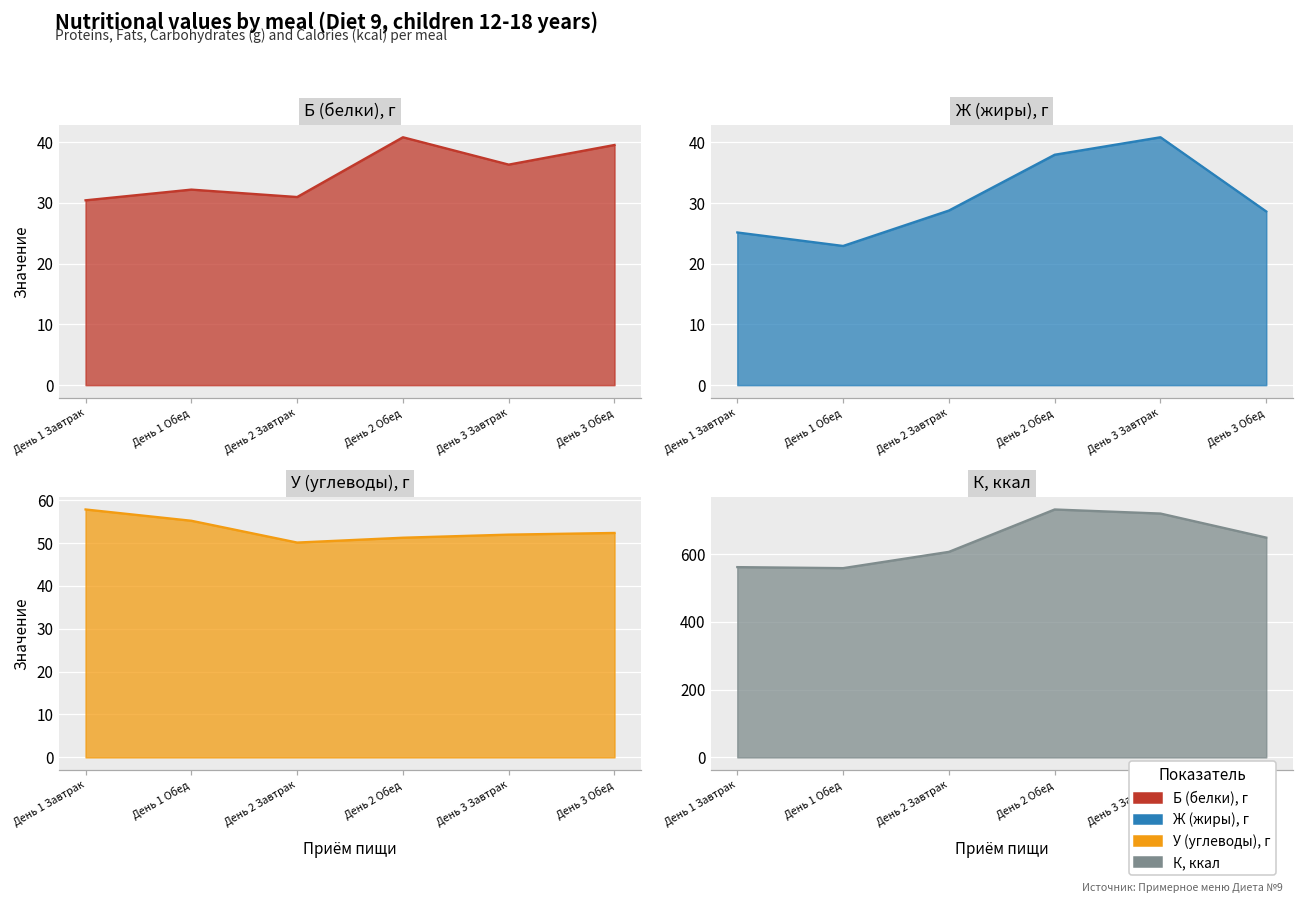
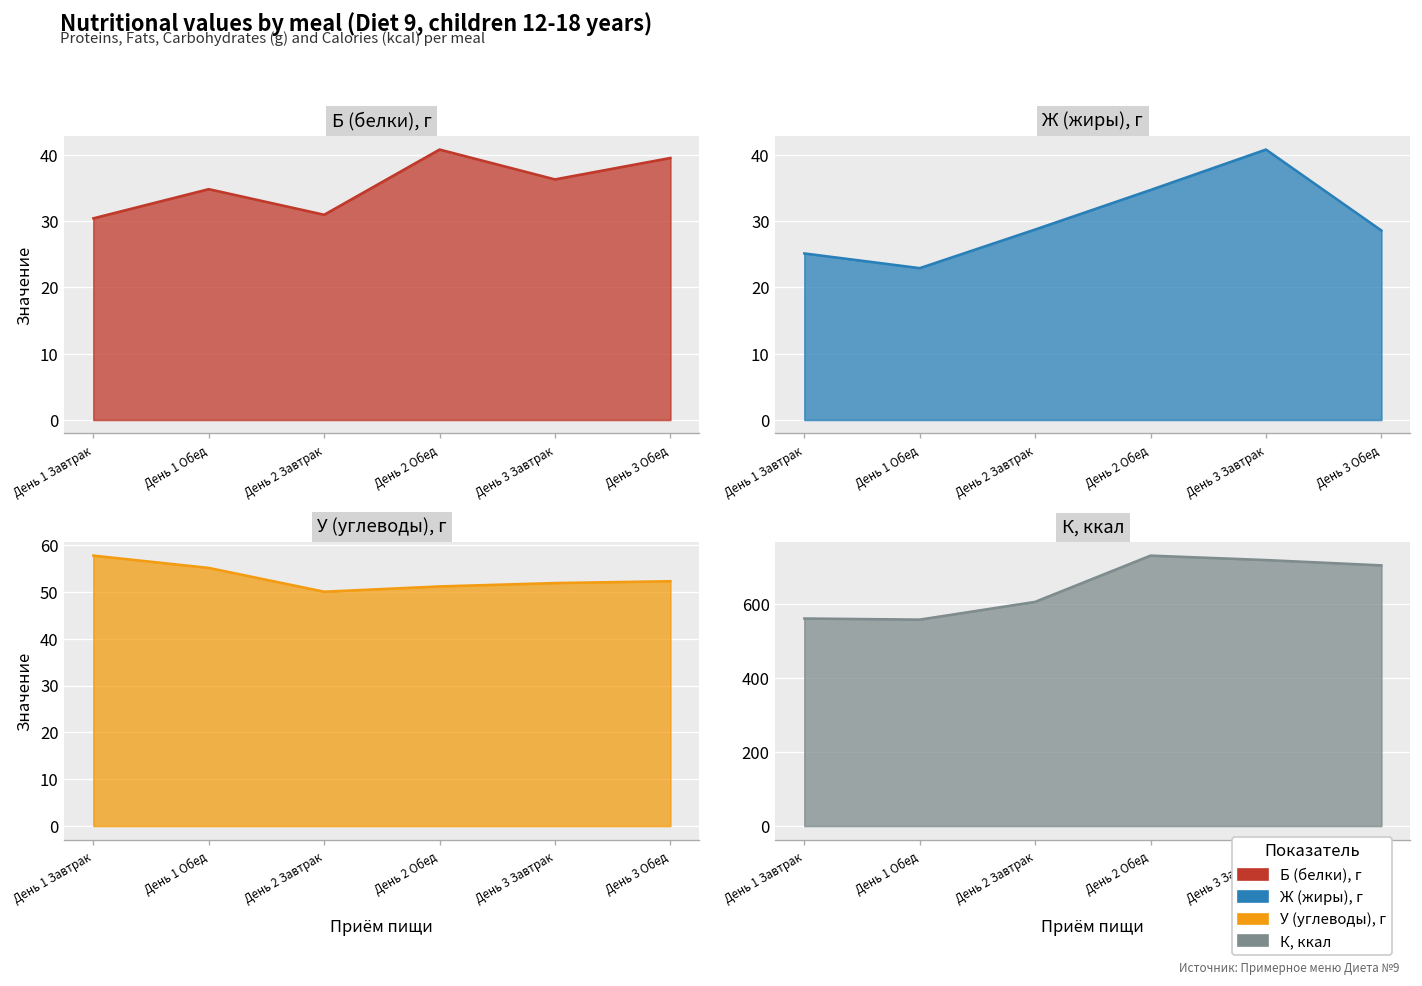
  {
    "Б (белки), г": {
      "День 1 Завтрак": 30,
-     "День 1 Обед": 32,
+     "День 1 Обед": 35,
      "День 2 Завтрак": 31,
      "День 2 Обед": 41,
      "День 3 Завтрак": 36,
      "День 3 Обед": 40
    },
    "Ж (жиры), г": {
      "День 1 Завтрак": 25,
      "День 1 Обед": 23,
      "День 2 Завтрак": 29,
-     "День 2 Обед": 38,
+     "День 2 Обед": 35,
      "День 3 Завтрак": 41,
      "День 3 Обед": 29
    },
    "У (углеводы), г": {
      "День 1 Завтрак": 58,
      "День 1 Обед": 55,
      "День 2 Завтрак": 50,
      "День 2 Обед": 51,
      "День 3 Завтрак": 52,
      "День 3 Обед": 52
    },
    "К, ккал": {
      "День 1 Завтрак": 560,
      "День 1 Обед": 560,
      "День 2 Завтрак": 610,
      "День 2 Обед": 730,
      "День 3 Завтрак": 720,
-     "День 3 Обед": 650
+     "День 3 Обед": 700
    }
  }
